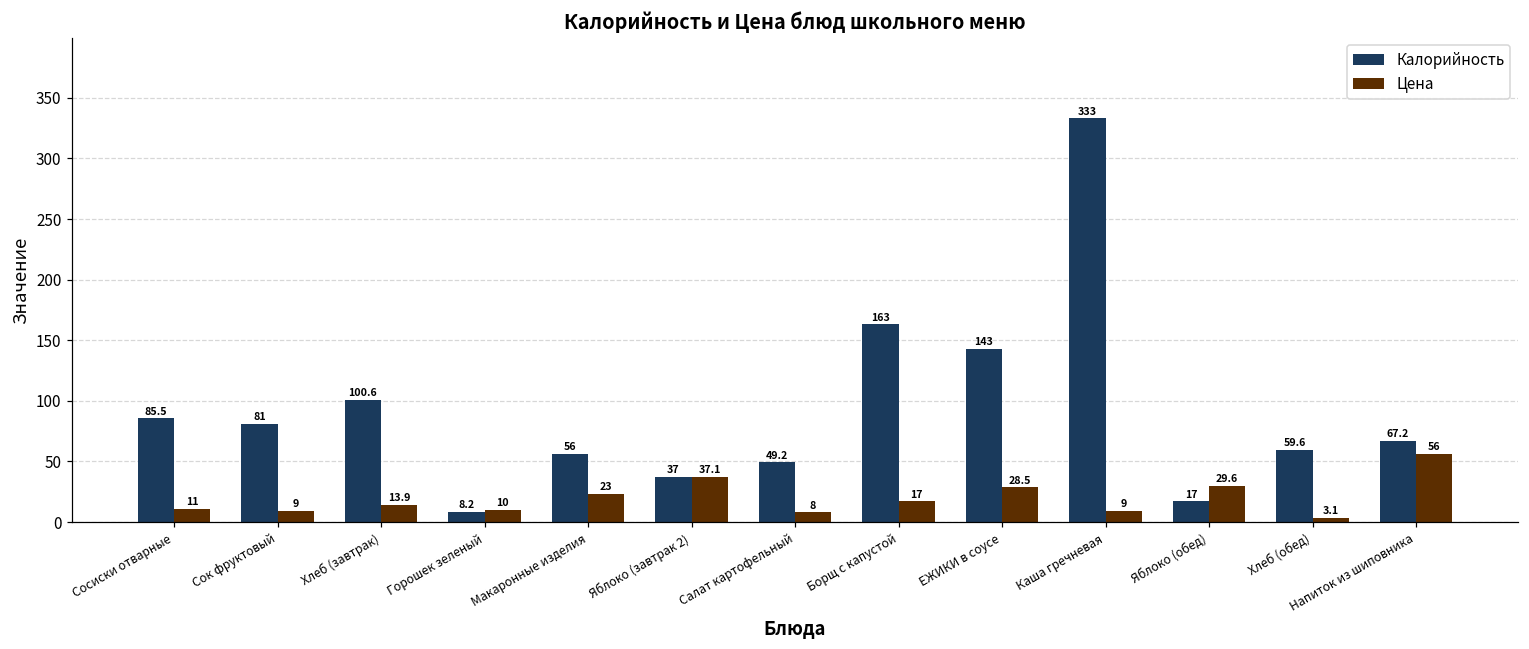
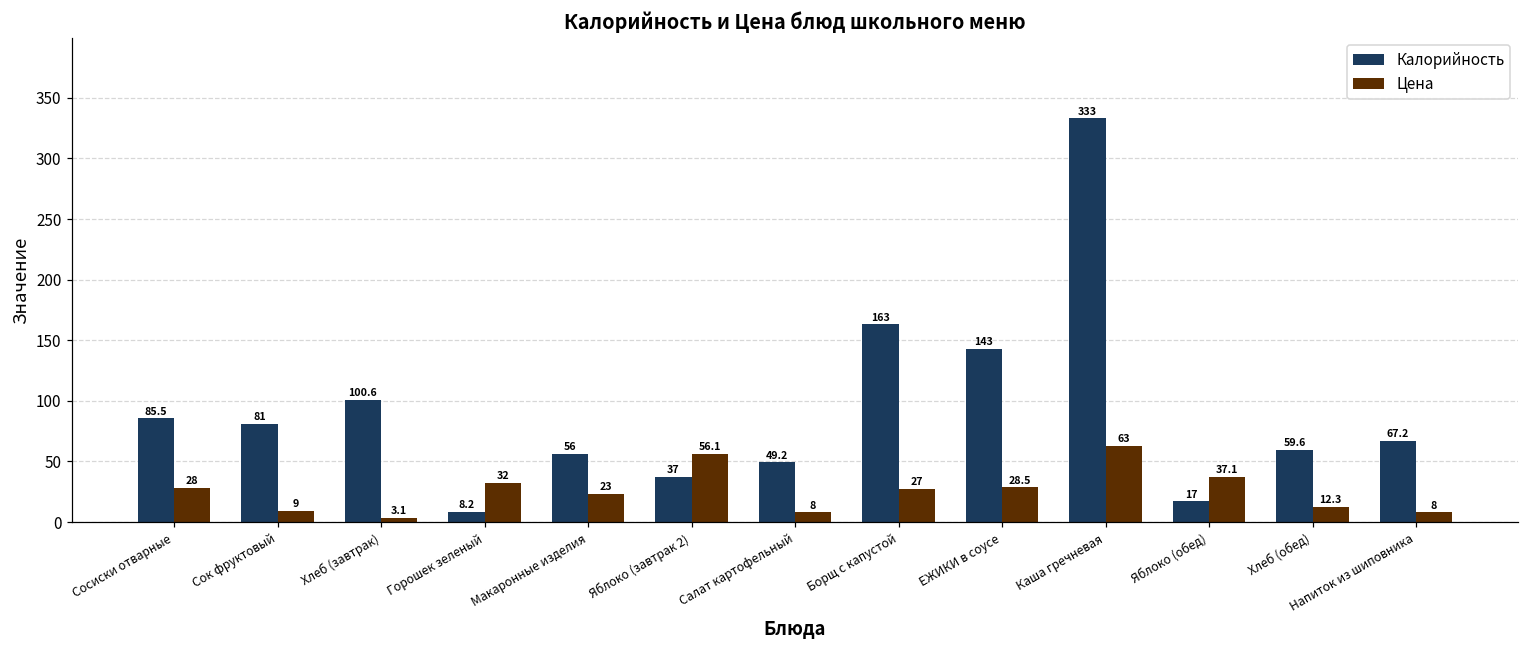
  {
    "Калорийность": {
      "Сосиски отварные": 85.5,
      "Сок фруктовый": 81,
      "Хлеб (завтрак)": 100.6,
      "Горошек зеленый": 8.2,
      "Макаронные изделия": 56,
      "Яблоко (завтрак 2)": 37,
      "Салат картофельный": 49.2,
      "Борщ с капустой": 163,
      "ЕЖИКИ в соусе": 143,
      "Каша гречневая": 333,
      "Яблоко (обед)": 17,
      "Хлеб (обед)": 59.6,
      "Напиток из шиповника": 67.2
    },
    "Цена": {
-     "Сосиски отварные": 11,
+     "Сосиски отварные": 28,
      "Сок фруктовый": 9,
-     "Хлеб (завтрак)": 13.9,
-     "Горошек зеленый": 10,
+     "Хлеб (завтрак)": 3.1,
+     "Горошек зеленый": 32,
      "Макаронные изделия": 23,
-     "Яблоко (завтрак 2)": 37.1,
+     "Яблоко (завтрак 2)": 56.1,
      "Салат картофельный": 8,
-     "Борщ с капустой": 17,
+     "Борщ с капустой": 27,
      "ЕЖИКИ в соусе": 28.5,
-     "Каша гречневая": 9,
-     "Яблоко (обед)": 29.6,
-     "Хлеб (обед)": 3.1,
-     "Напиток из шиповника": 56
+     "Каша гречневая": 63,
+     "Яблоко (обед)": 37.1,
+     "Хлеб (обед)": 12.3,
+     "Напиток из шиповника": 8
    }
  }
